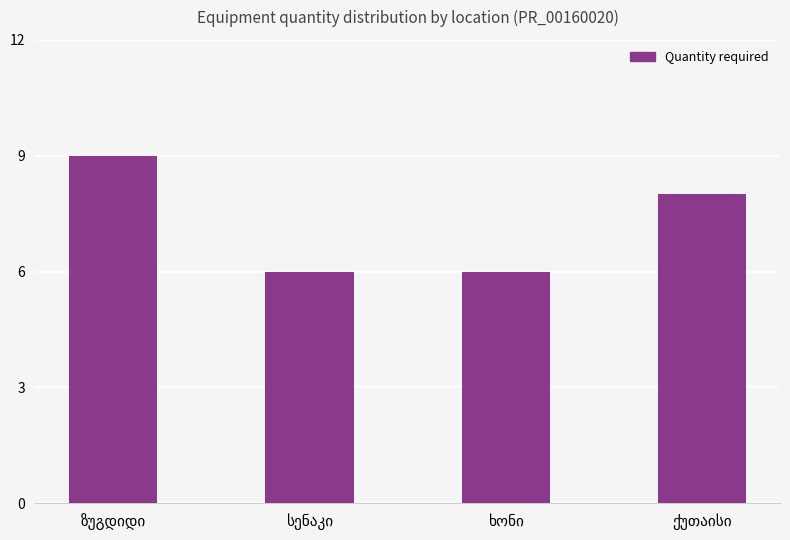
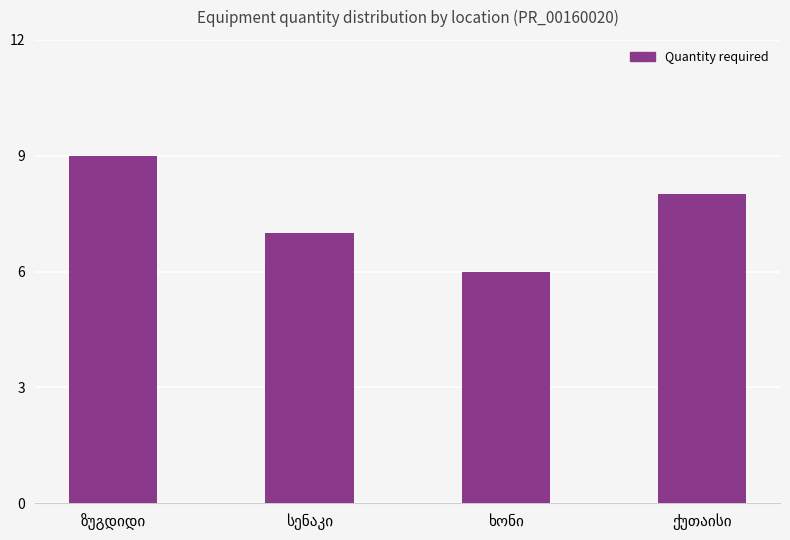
  {
    "ზუგდიდი": 9,
-   "სენაკი": 6,
+   "სენაკი": 7,
    "ხონი": 6,
    "ქუთაისი": 8
  }
